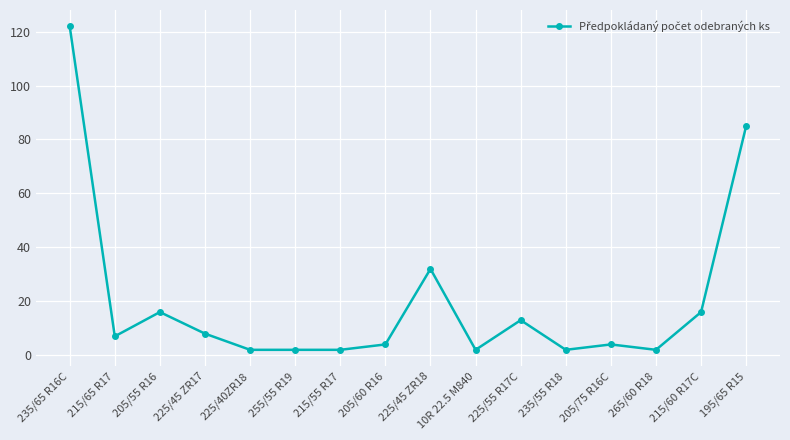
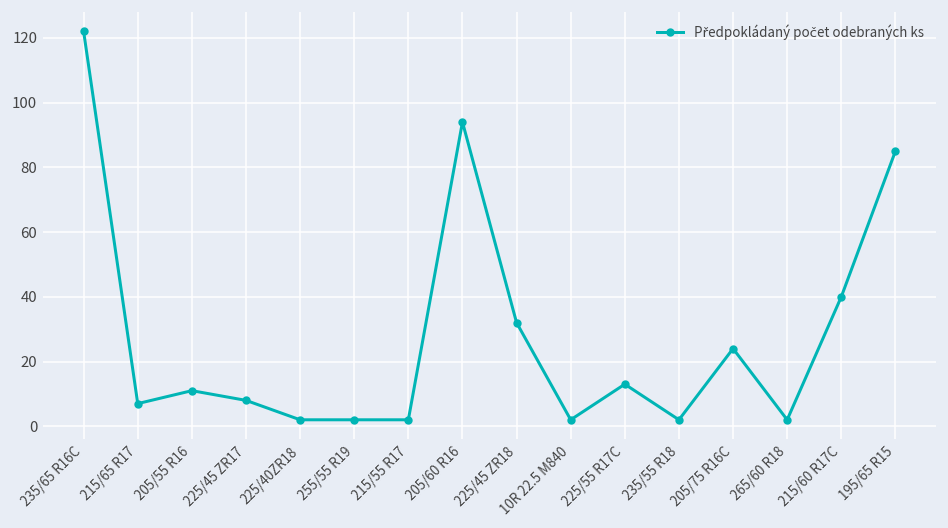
  {
    "235/65 R16C": 122,
    "215/65 R17": 7,
-   "205/55 R16": 16,
+   "205/55 R16": 11,
    "225/45 ZR17": 8,
    "225/40ZR18": 2,
    "255/55 R19": 2,
    "215/55 R17": 2,
-   "205/60 R16": 4,
+   "205/60 R16": 94,
    "225/45 ZR18": 32,
    "10R 22.5 M840": 2,
    "225/55 R17C": 13,
    "235/55 R18": 2,
-   "205/75 R16C": 4,
+   "205/75 R16C": 24,
    "265/60 R18": 2,
-   "215/60 R17C": 16,
+   "215/60 R17C": 40,
    "195/65 R15": 85
  }
